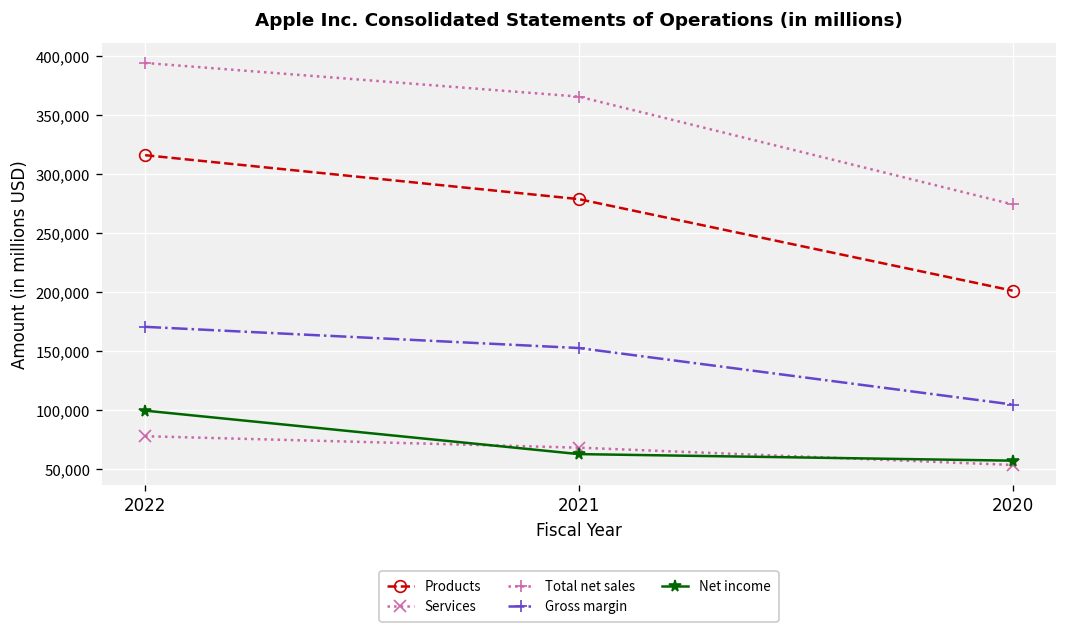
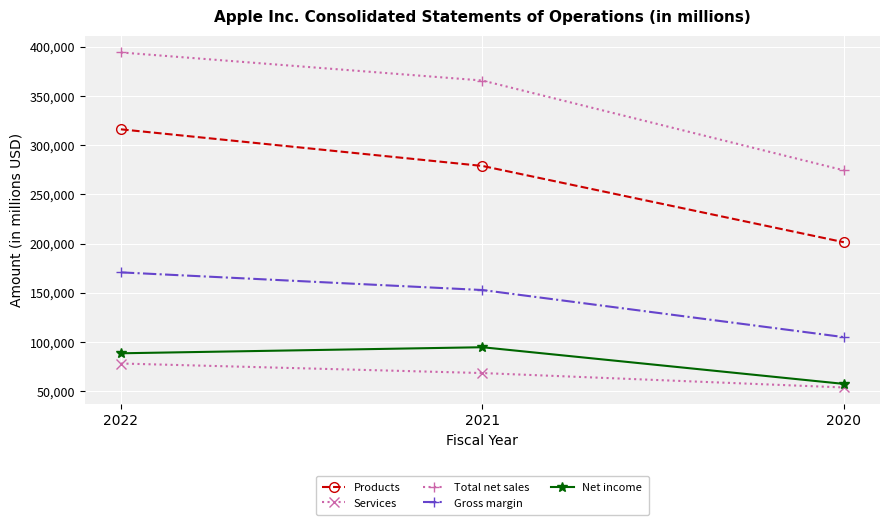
  {
    "Products": {
      "2022": "320,000",
      "2021": "280,000",
      "2020": "200,000"
    },
    "Gross margin": {
      "2022": "170,000",
      "2021": "150,000",
      "2020": "100,000"
    },
    "Net income": {
-     "2022": "100,000",
-     "2021": "60,000",
+     "2022": "90,000",
+     "2021": "90,000",
      "2020": "60,000"
    }
  }
